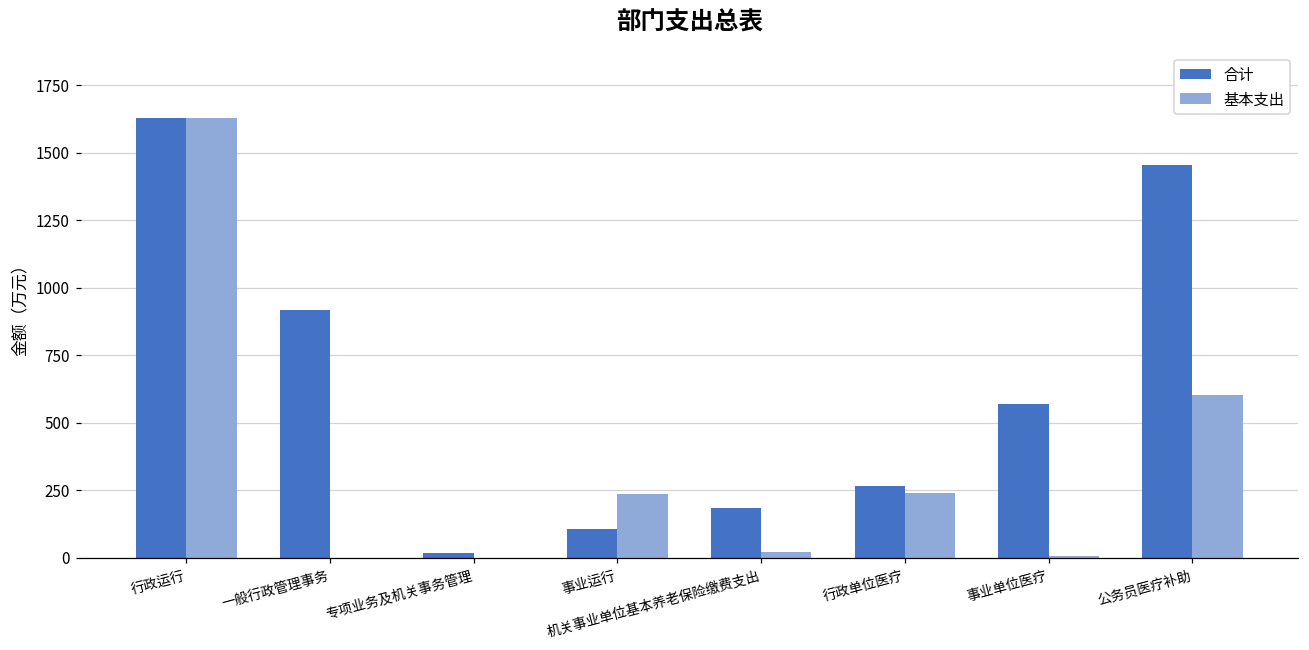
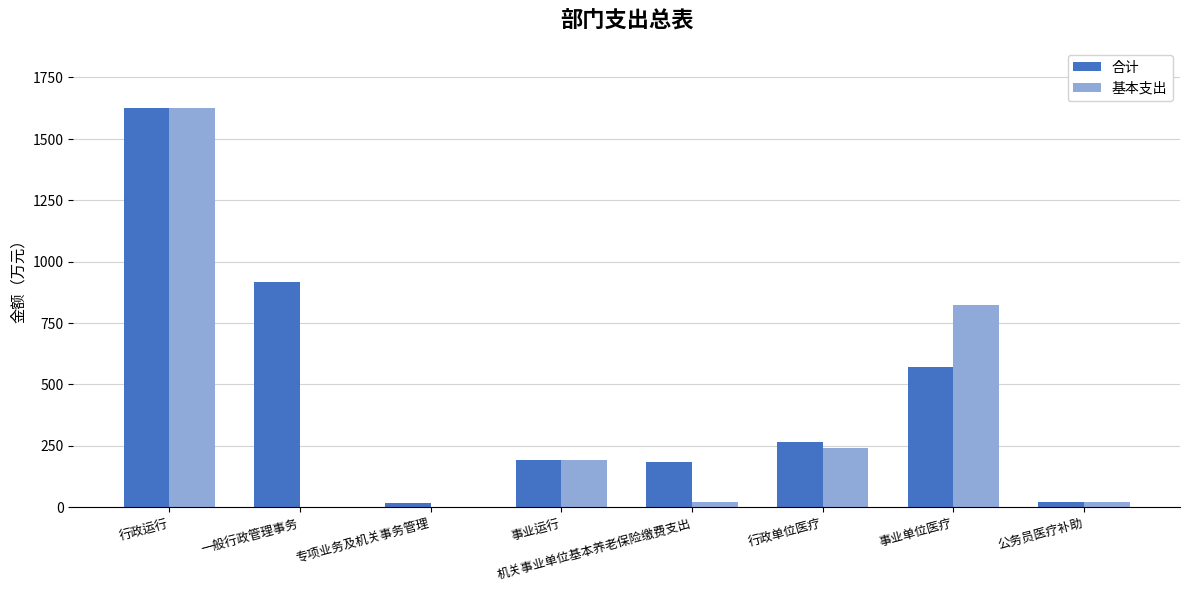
  {
    "合计": {
      "行政运行": 1630,
      "一般行政管理事务": 920,
      "专项业务及机关事务管理": 20,
-     "事业运行": 110,
+     "事业运行": 190,
      "机关事业单位基本养老保险缴费支出": 180,
      "行政单位医疗": 270,
      "事业单位医疗": 570,
-     "公务员医疗补助": 1450
+     "公务员医疗补助": 20
    },
    "基本支出": {
      "行政运行": 1630,
      "一般行政管理事务": 0,
      "专项业务及机关事务管理": 0,
-     "事业运行": 230,
+     "事业运行": 190,
      "机关事业单位基本养老保险缴费支出": 20,
      "行政单位医疗": 240,
-     "事业单位医疗": 10,
-     "公务员医疗补助": 600
+     "事业单位医疗": 820,
+     "公务员医疗补助": 20
    }
  }
